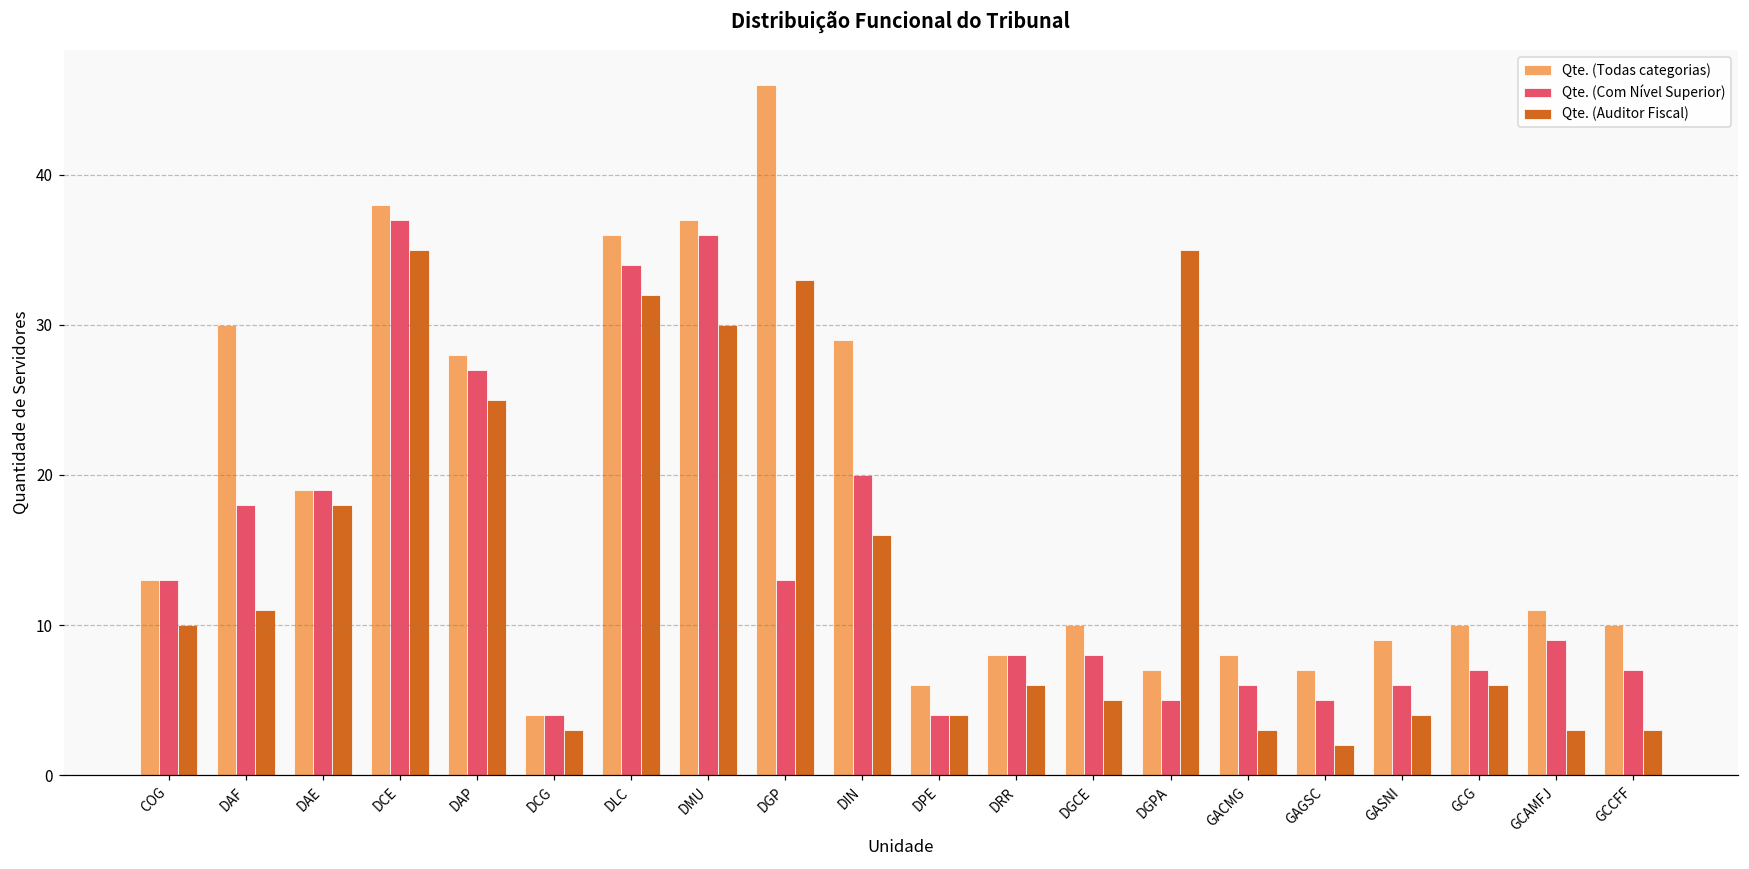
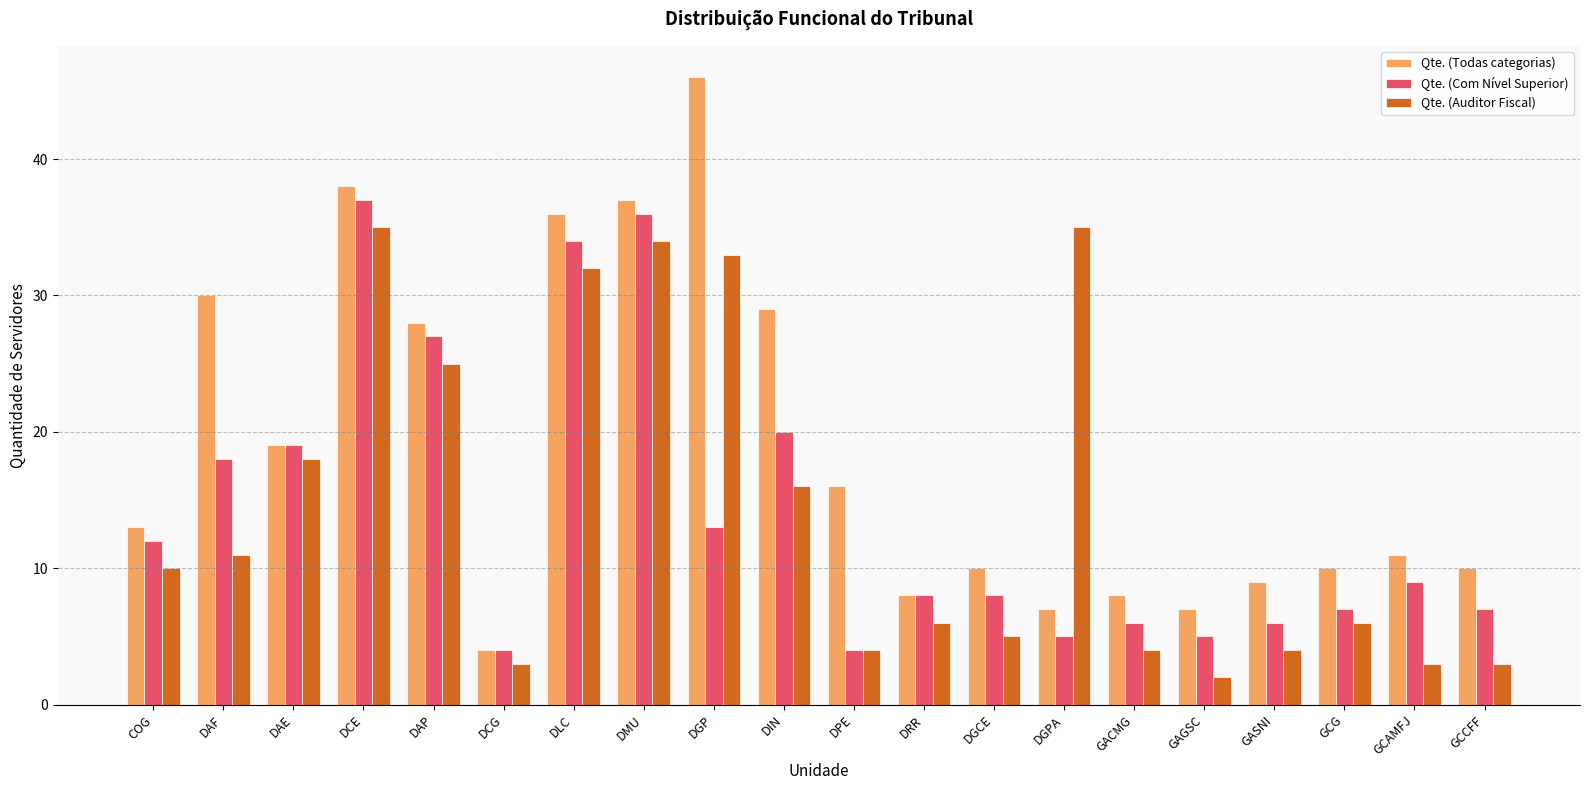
  {
    "Qte. (Todas categorias)": {
      "COG": 13,
      "DAF": 30,
      "DAE": 19,
      "DCE": 38,
      "DAP": 28,
      "DCG": 4,
      "DLC": 36,
      "DMU": 37,
      "DGP": 46,
      "DIN": 29,
-     "DPE": 6,
+     "DPE": 16,
      "DRR": 8,
      "DGCE": 10,
      "DGPA": 7,
      "GACMG": 8,
      "GAGSC": 7,
      "GASNI": 9,
      "GCG": 10,
      "GCAMFJ": 11,
      "GCCFF": 10
    },
    "Qte. (Com Nível Superior)": {
-     "COG": 13,
+     "COG": 12,
      "DAF": 18,
      "DAE": 19,
      "DCE": 37,
      "DAP": 27,
      "DCG": 4,
      "DLC": 34,
      "DMU": 36,
      "DGP": 13,
      "DIN": 20,
      "DPE": 4,
      "DRR": 8,
      "DGCE": 8,
      "DGPA": 5,
      "GACMG": 6,
      "GAGSC": 5,
      "GASNI": 6,
      "GCG": 7,
      "GCAMFJ": 9,
      "GCCFF": 7
    },
    "Qte. (Auditor Fiscal)": {
      "COG": 10,
      "DAF": 11,
      "DAE": 18,
      "DCE": 35,
      "DAP": 25,
      "DCG": 3,
      "DLC": 32,
-     "DMU": 30,
+     "DMU": 34,
      "DGP": 33,
      "DIN": 16,
      "DPE": 4,
      "DRR": 6,
      "DGCE": 5,
      "DGPA": 35,
-     "GACMG": 3,
+     "GACMG": 4,
      "GAGSC": 2,
      "GASNI": 4,
      "GCG": 6,
      "GCAMFJ": 3,
      "GCCFF": 3
    }
  }
